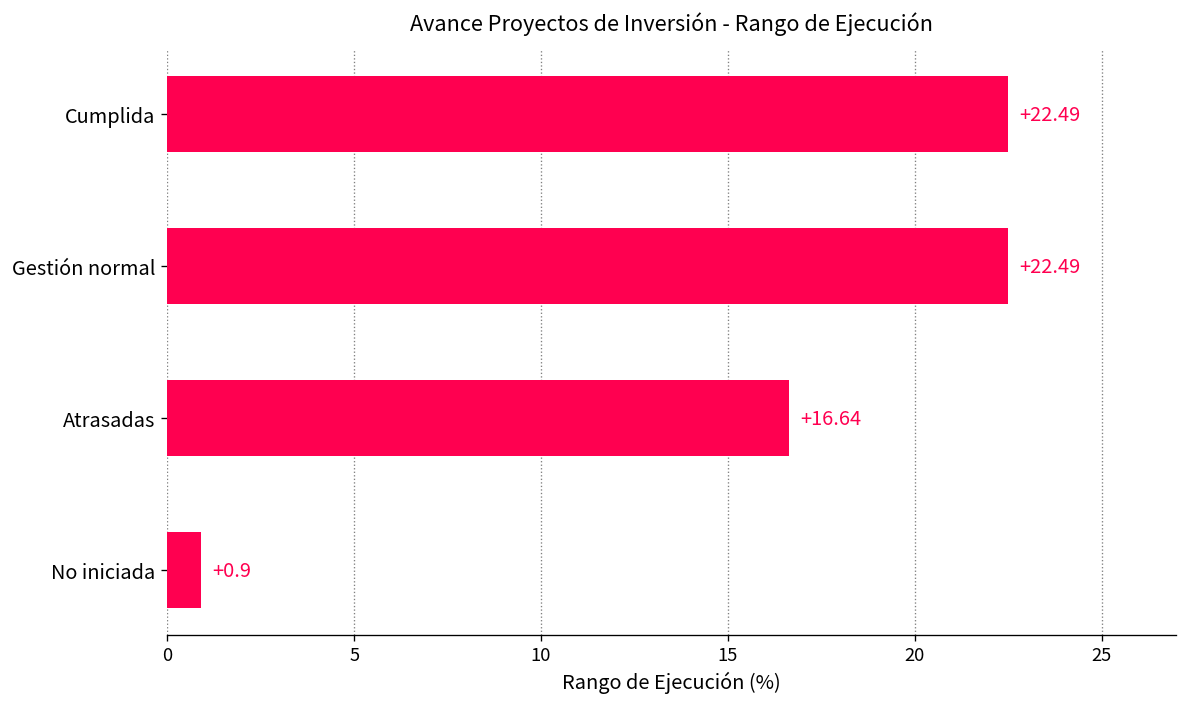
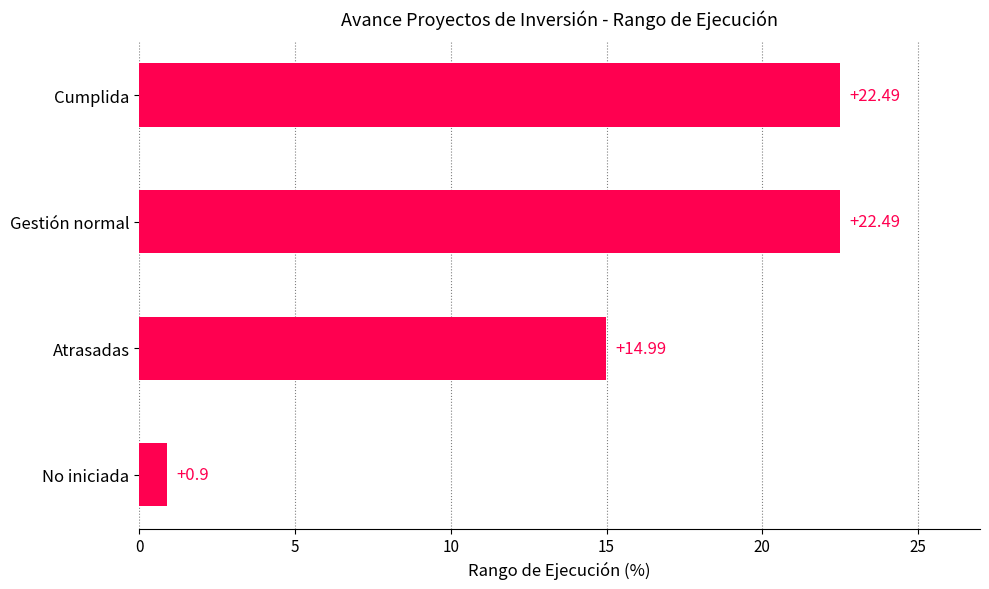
  {
    "Cumplida": "+22.49",
    "Gestión normal": "+22.49",
-   "Atrasadas": "+16.64",
+   "Atrasadas": "+14.99",
    "No iniciada": "+0.9"
  }
